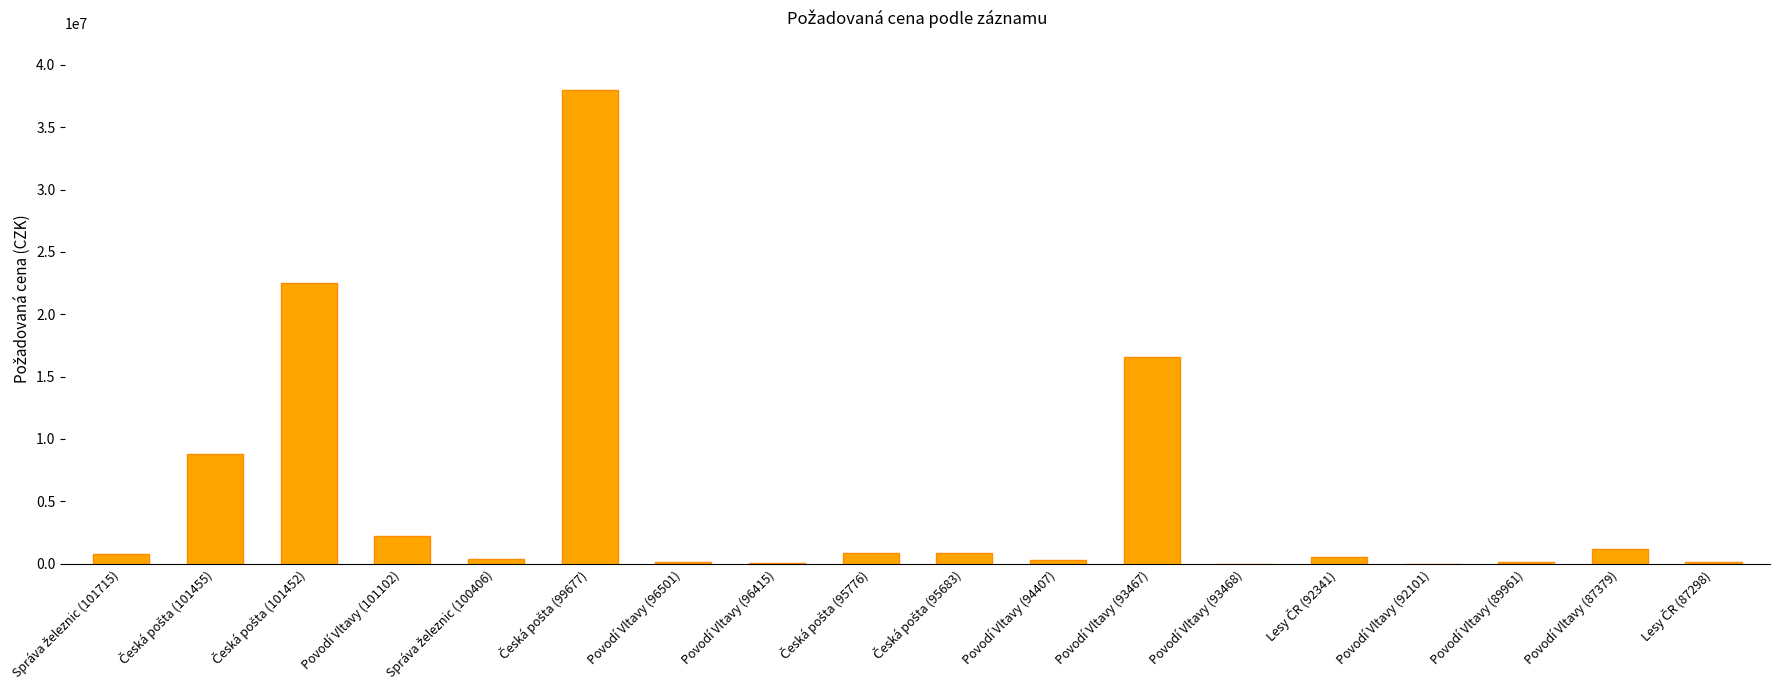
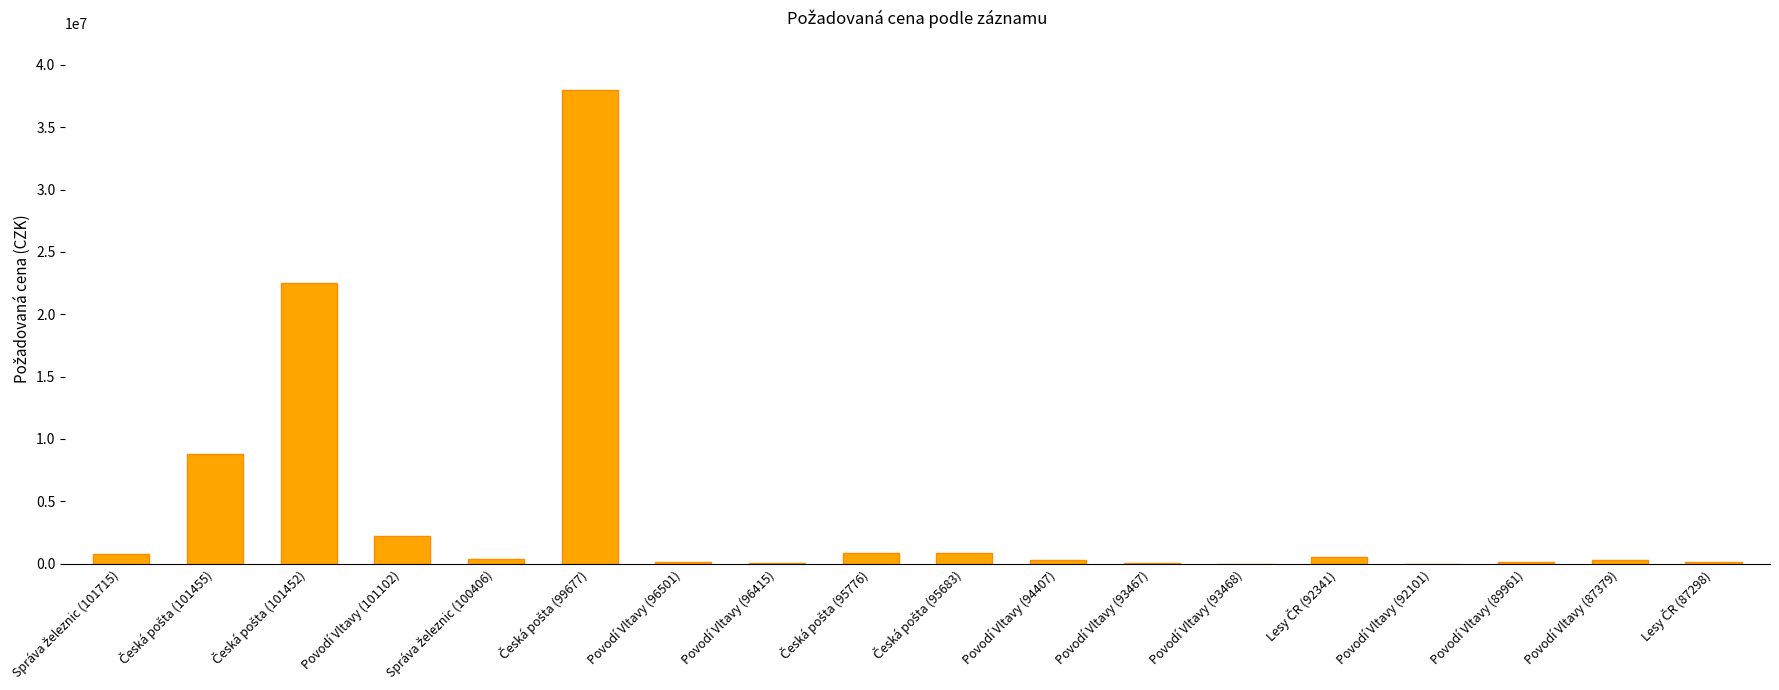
  {
    "Správa železnic (101715)": 800000,
    "Česká pošta (101455)": 8800000,
    "Česká pošta (101452)": 22500000,
    "Povodí Vltavy (101102)": 2200000,
    "Správa železnic (100406)": 400000,
    "Česká pošta (99677)": 38000000,
    "Česká pošta (95776)": 800000,
    "Česká pošta (95683)": 800000,
    "Povodí Vltavy (94407)": 300000,
-   "Povodí Vltavy (93467)": 16600000,
+   "Povodí Vltavy (93467)": 100000,
    "Lesy ČR (92341)": 600000,
-   "Povodí Vltavy (87379)": 1200000
+   "Povodí Vltavy (87379)": 300000
  }
